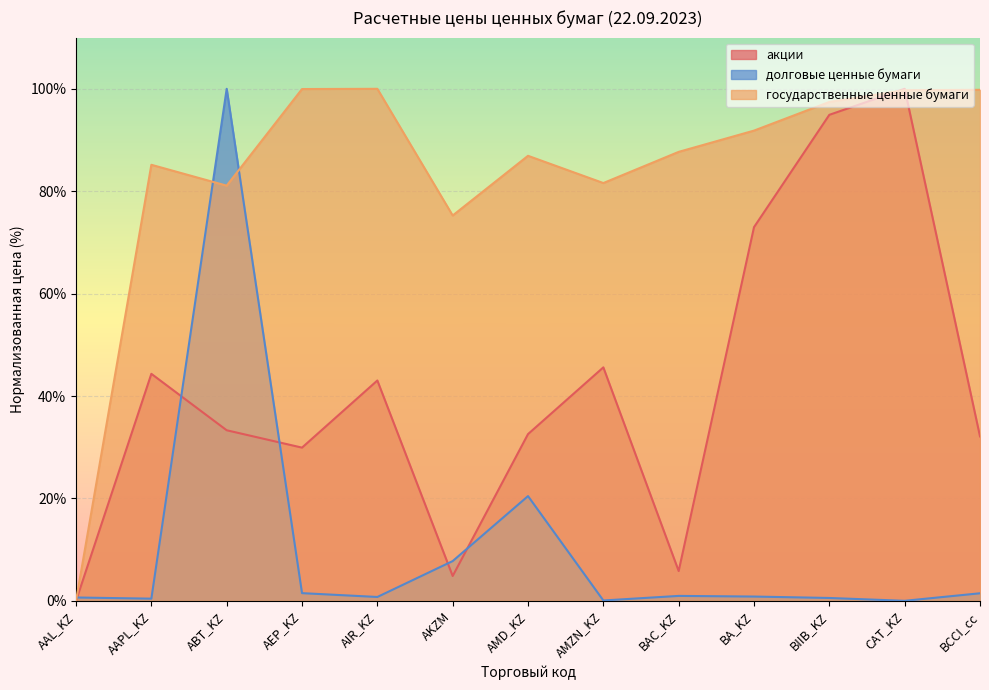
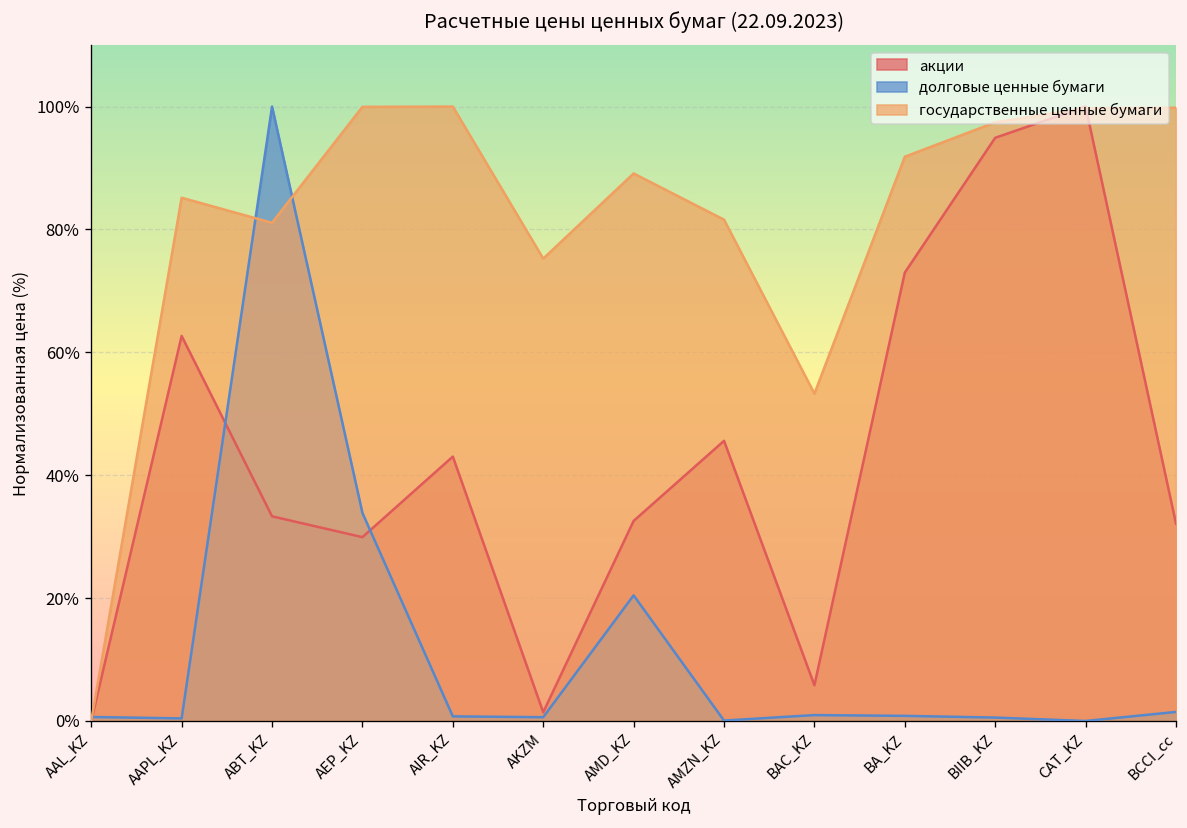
  {
    "акции": {
-     "AAPL_KZ": "44%",
+     "AAPL_KZ": "63%",
      "ABT_KZ": "33%",
      "AEP_KZ": "30%",
      "AIR_KZ": "43%",
-     "AKZM": "5%",
+     "AKZM": "1%",
      "AMD_KZ": "33%",
      "AMZN_KZ": "46%",
      "BAC_KZ": "6%",
      "BA_KZ": "73%",
      "BIIB_KZ": "95%",
      "BCCI_cc": "32%"
    },
    "долговые ценные бумаги": {
      "AAL_KZ": "1%",
      "AAPL_KZ": "0%",
      "ABT_KZ": "100%",
-     "AEP_KZ": "1%",
+     "AEP_KZ": "34%",
      "AIR_KZ": "1%",
-     "AKZM": "8%",
+     "AKZM": "1%",
      "AMD_KZ": "20%",
      "AMZN_KZ": "0%",
      "BAC_KZ": "1%",
      "BA_KZ": "1%",
      "BIIB_KZ": "1%",
      "CAT_KZ": "0%",
      "BCCI_cc": "1%"
    },
    "государственные ценные бумаги": {
      "AAPL_KZ": "85%",
      "ABT_KZ": "81%",
      "AEP_KZ": "100%",
      "AIR_KZ": "100%",
      "AKZM": "75%",
-     "AMD_KZ": "87%",
+     "AMD_KZ": "89%",
      "AMZN_KZ": "82%",
-     "BAC_KZ": "88%",
+     "BAC_KZ": "53%",
      "BA_KZ": "92%",
      "BCCI_cc": "100%"
    }
  }
